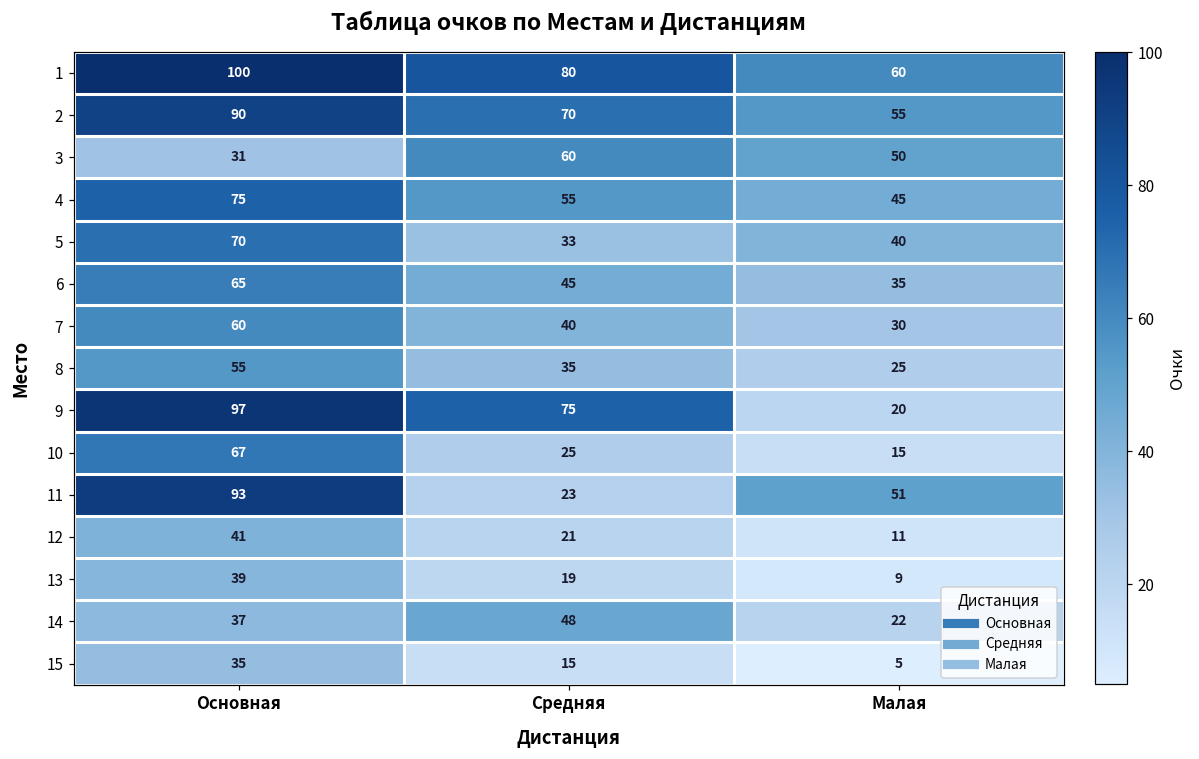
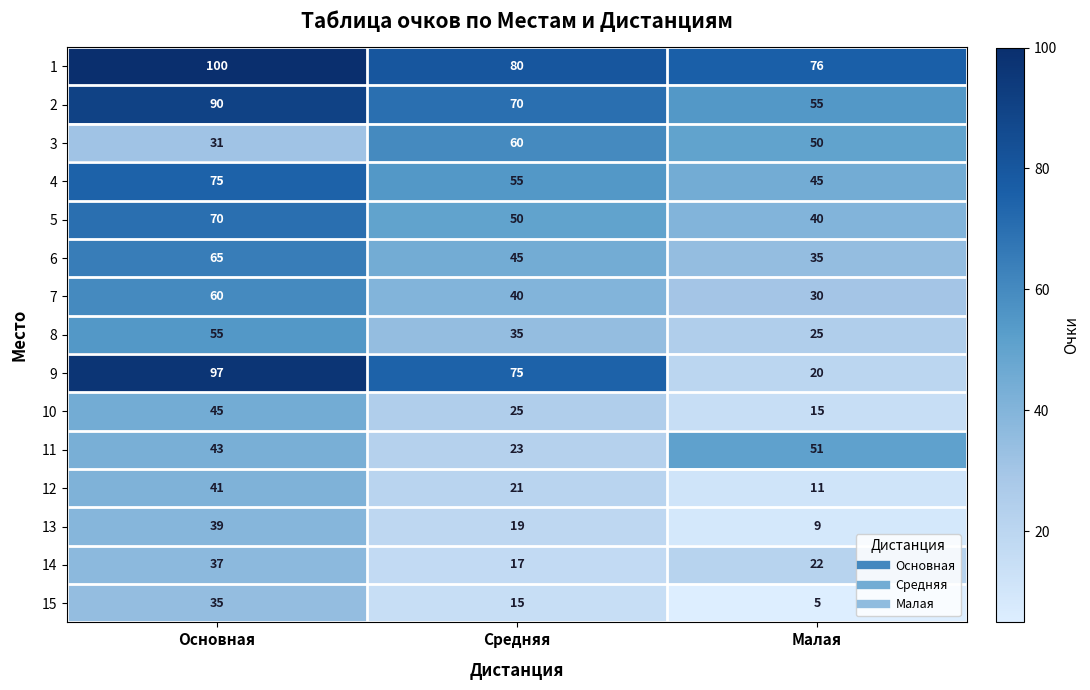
  {
    "1": {
      "Основная": 100,
      "Средняя": 80,
-     "Малая": 60
+     "Малая": 76
    },
    "2": {
      "Основная": 90,
      "Средняя": 70,
      "Малая": 55
    },
    "3": {
      "Основная": 31,
      "Средняя": 60,
      "Малая": 50
    },
    "4": {
      "Основная": 75,
      "Средняя": 55,
      "Малая": 45
    },
    "5": {
      "Основная": 70,
-     "Средняя": 33,
+     "Средняя": 50,
      "Малая": 40
    },
    "6": {
      "Основная": 65,
      "Средняя": 45,
      "Малая": 35
    },
    "7": {
      "Основная": 60,
      "Средняя": 40,
      "Малая": 30
    },
    "8": {
      "Основная": 55,
      "Средняя": 35,
      "Малая": 25
    },
    "9": {
      "Основная": 97,
      "Средняя": 75,
      "Малая": 20
    },
    "10": {
-     "Основная": 67,
+     "Основная": 45,
      "Средняя": 25,
      "Малая": 15
    },
    "11": {
-     "Основная": 93,
+     "Основная": 43,
      "Средняя": 23,
      "Малая": 51
    },
    "12": {
      "Основная": 41,
      "Средняя": 21,
      "Малая": 11
    },
    "13": {
      "Основная": 39,
      "Средняя": 19,
      "Малая": 9
    },
    "14": {
      "Основная": 37,
-     "Средняя": 48,
+     "Средняя": 17,
      "Малая": 22
    },
    "15": {
      "Основная": 35,
      "Средняя": 15,
      "Малая": 5
    }
  }
